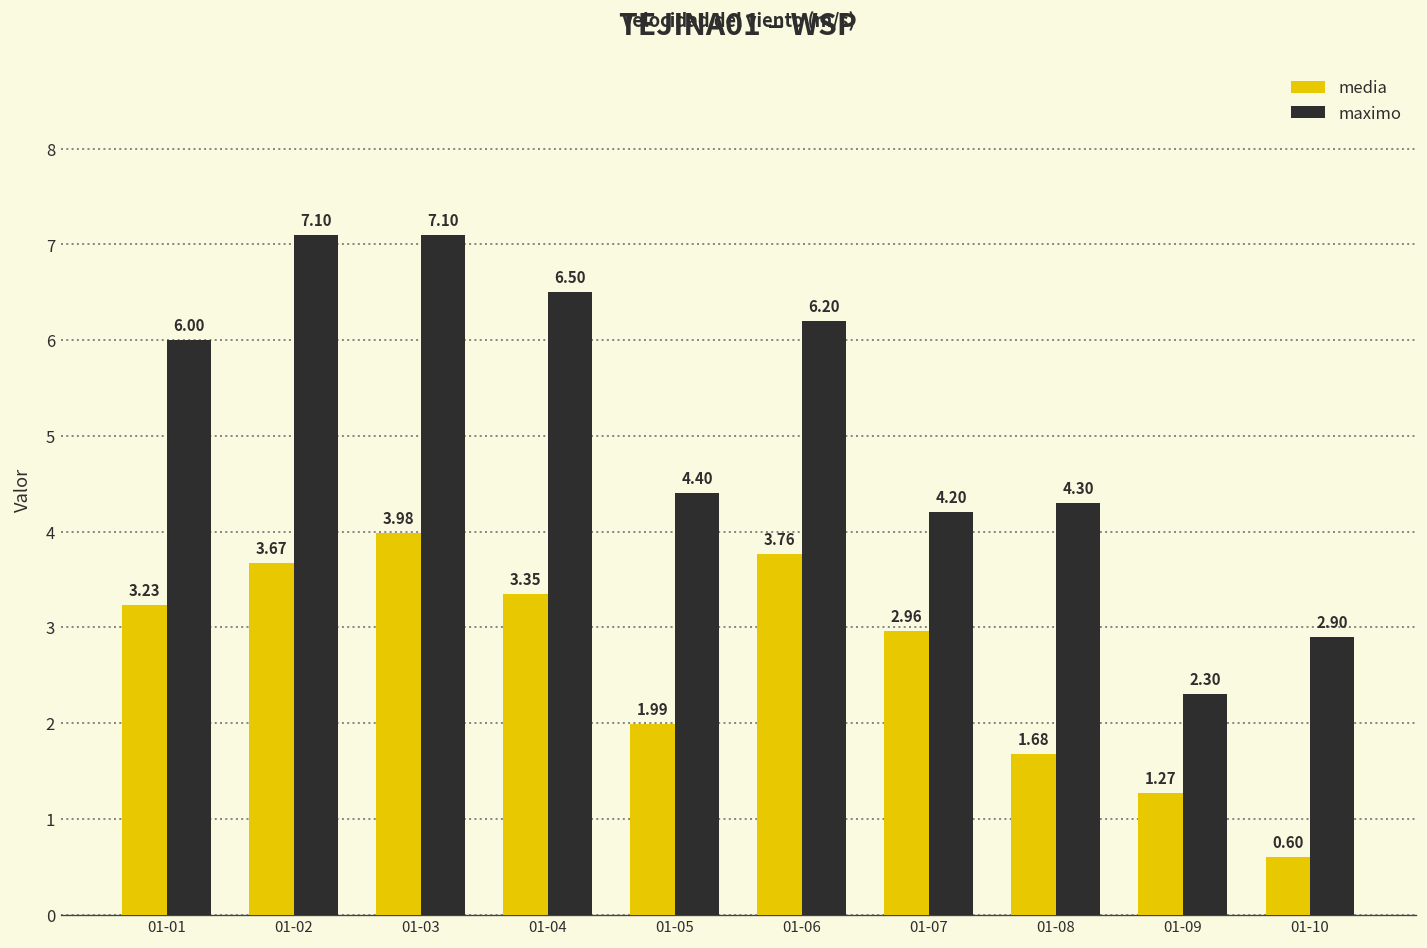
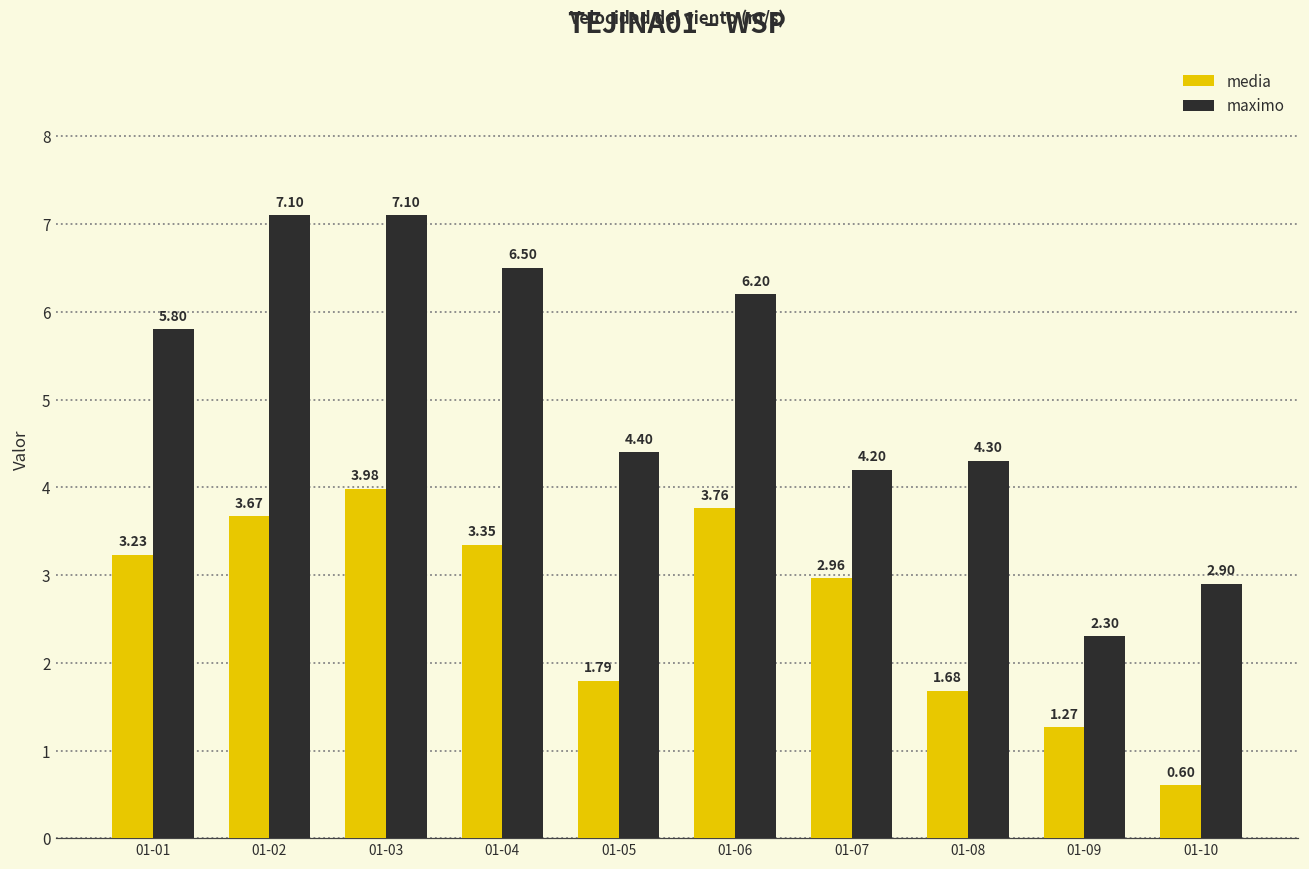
  {
    "media": {
      "01-01": 3.23,
      "01-02": 3.67,
      "01-03": 3.98,
      "01-04": 3.35,
-     "01-05": 1.99,
+     "01-05": 1.79,
      "01-06": 3.76,
      "01-07": 2.96,
      "01-08": 1.68,
      "01-09": 1.27,
      "01-10": 0.60
    },
    "maximo": {
-     "01-01": 6.00,
+     "01-01": 5.80,
      "01-02": 7.10,
      "01-03": 7.10,
      "01-04": 6.50,
      "01-05": 4.40,
      "01-06": 6.20,
      "01-07": 4.20,
      "01-08": 4.30,
      "01-09": 2.30,
      "01-10": 2.90
    }
  }
